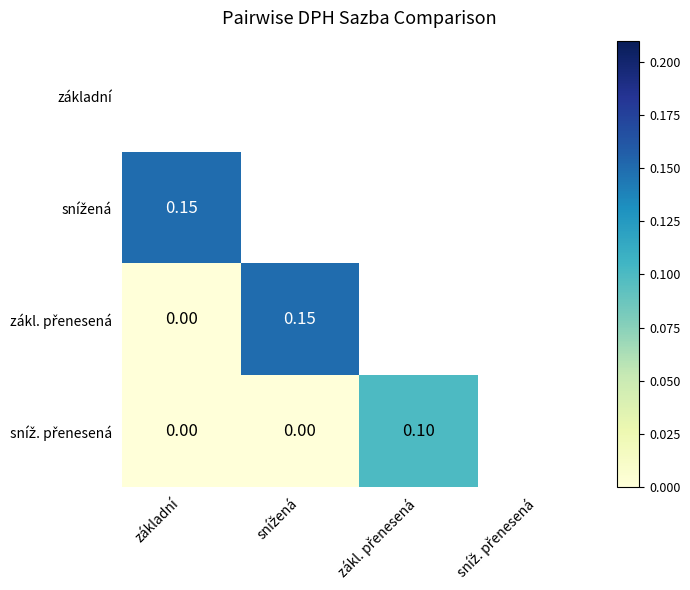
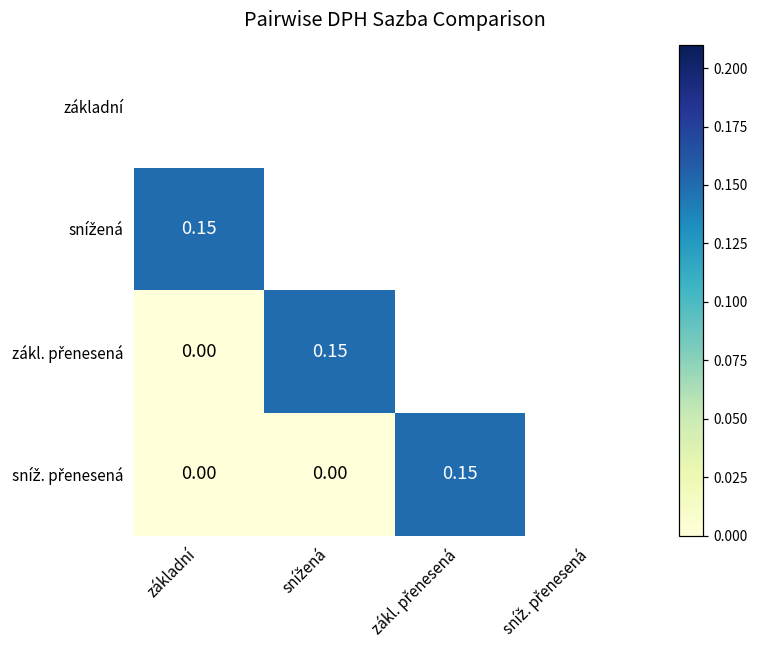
  {
    "snížená": {
      "základní": 0.15
    },
    "zákl. přenesená": {
      "základní": 0.00,
      "snížená": 0.15
    },
    "sníž. přenesená": {
      "základní": 0.00,
      "snížená": 0.00,
-     "zákl. přenesená": 0.10
+     "zákl. přenesená": 0.15
    }
  }
